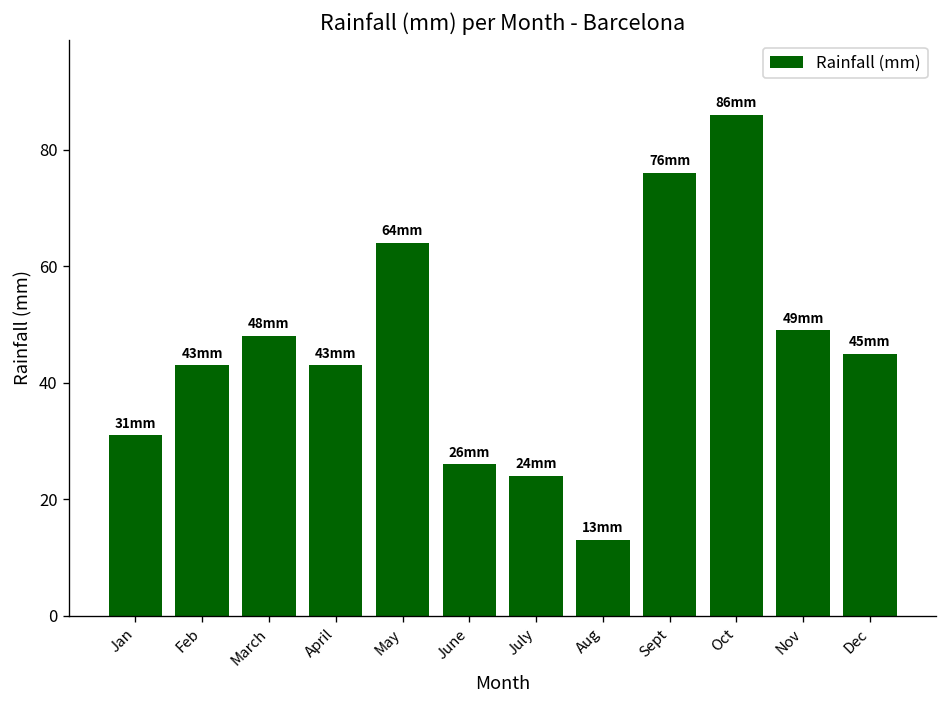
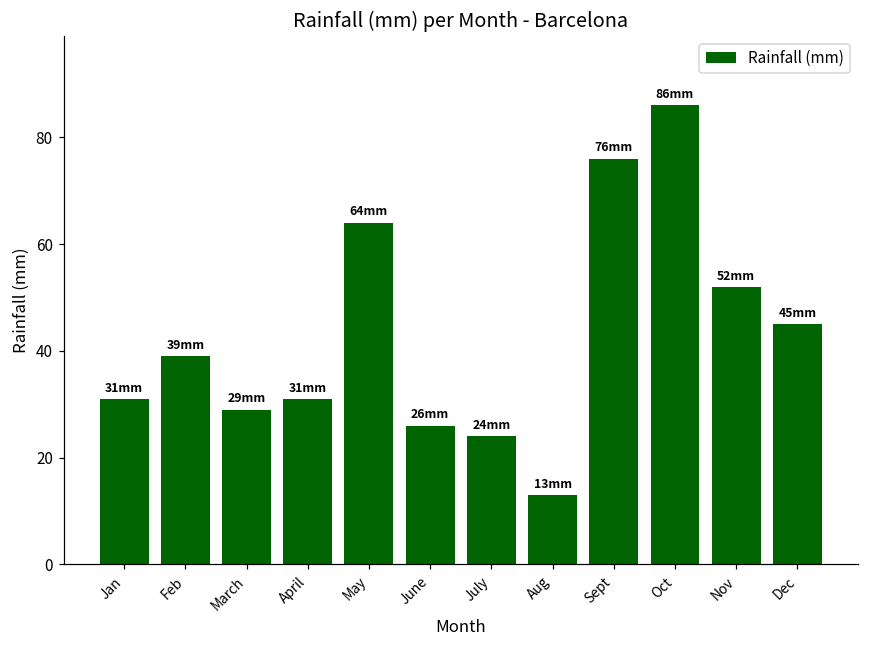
  {
    "Jan": 31,
-   "Feb": 43,
-   "March": 48,
-   "April": 43,
+   "Feb": 39,
+   "March": 29,
+   "April": 31,
    "May": 64,
    "June": 26,
    "July": 24,
    "Aug": 13,
    "Sept": 76,
    "Oct": 86,
-   "Nov": 49,
+   "Nov": 52,
    "Dec": 45
  }
